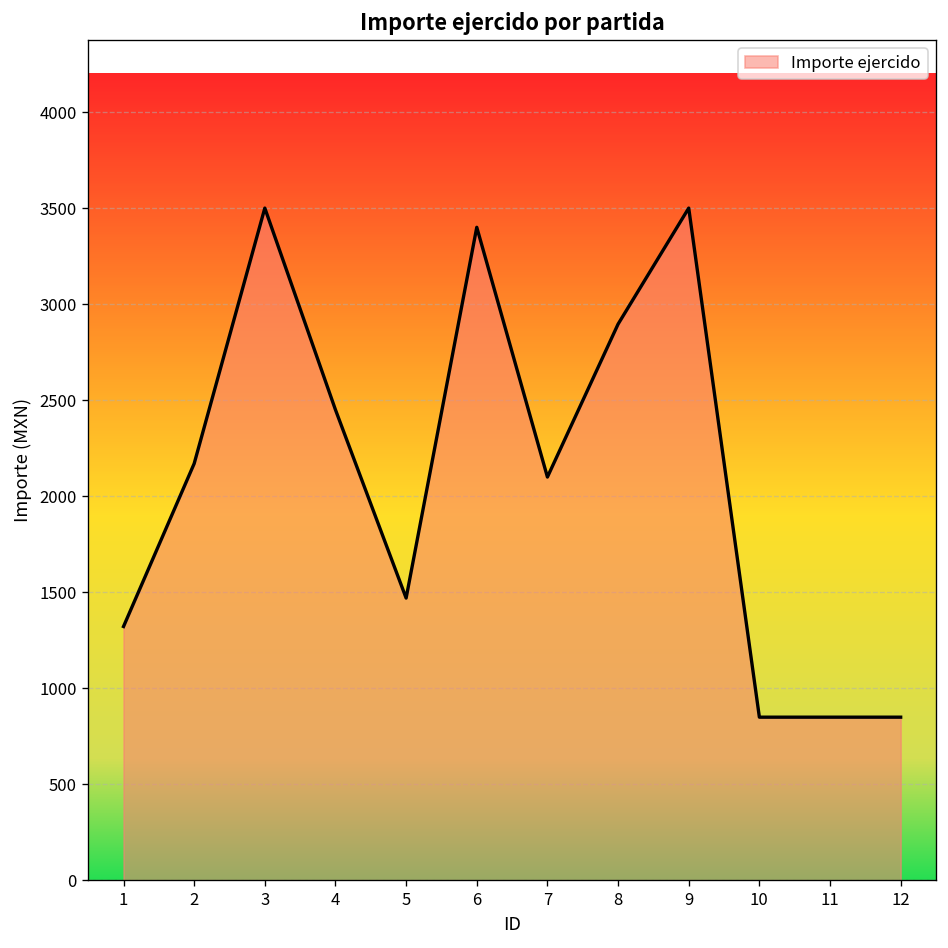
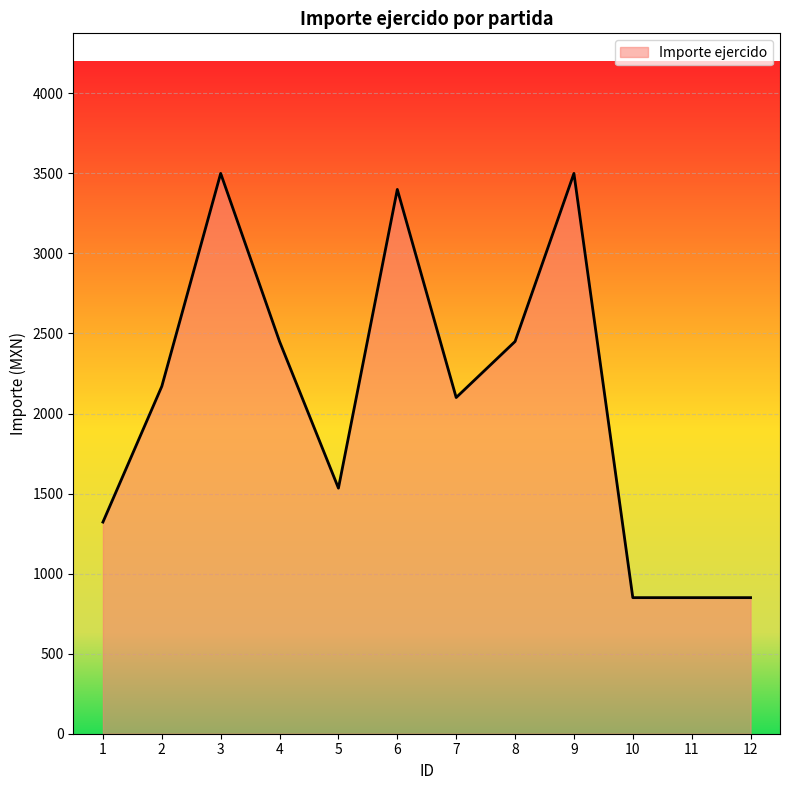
  {
    "1": 1320,
    "2": 2170,
    "3": 3500,
    "4": 2450,
-   "5": 1470,
+   "5": 1530,
    "6": 3400,
    "7": 2100,
-   "8": 2900,
+   "8": 2450,
    "9": 3500,
    "10": 850,
    "11": 850,
    "12": 850
  }
